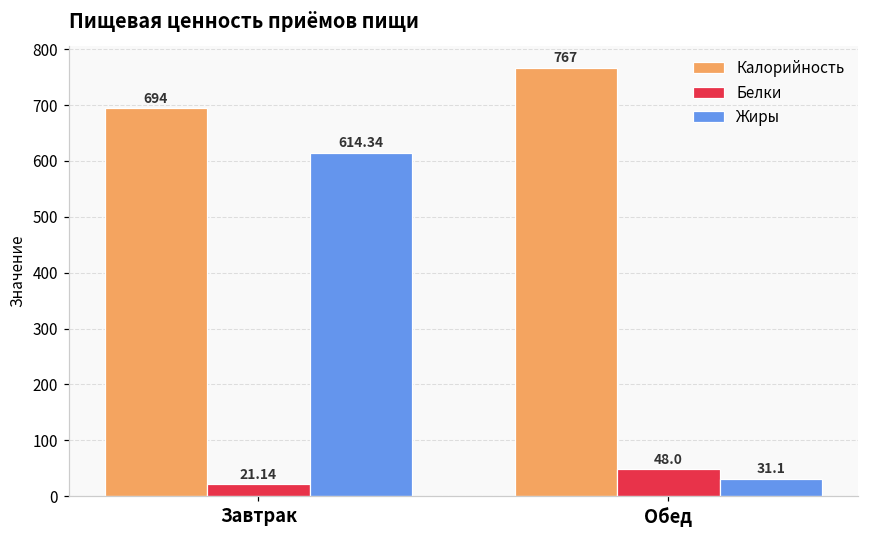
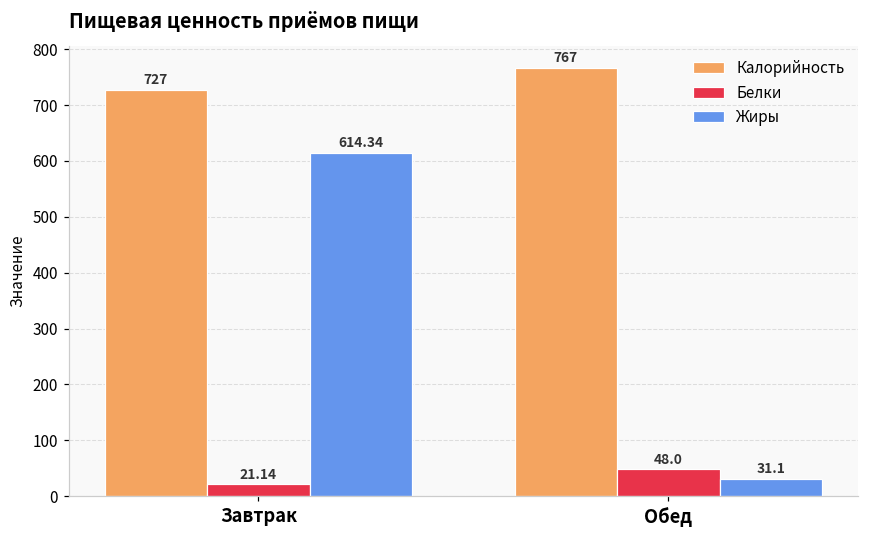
  {
    "Калорийность": {
-     "Завтрак": 694,
+     "Завтрак": 727,
      "Обед": 767
    },
    "Белки": {
      "Завтрак": 21.14,
      "Обед": 48.0
    },
    "Жиры": {
      "Завтрак": 614.34,
      "Обед": 31.1
    }
  }
